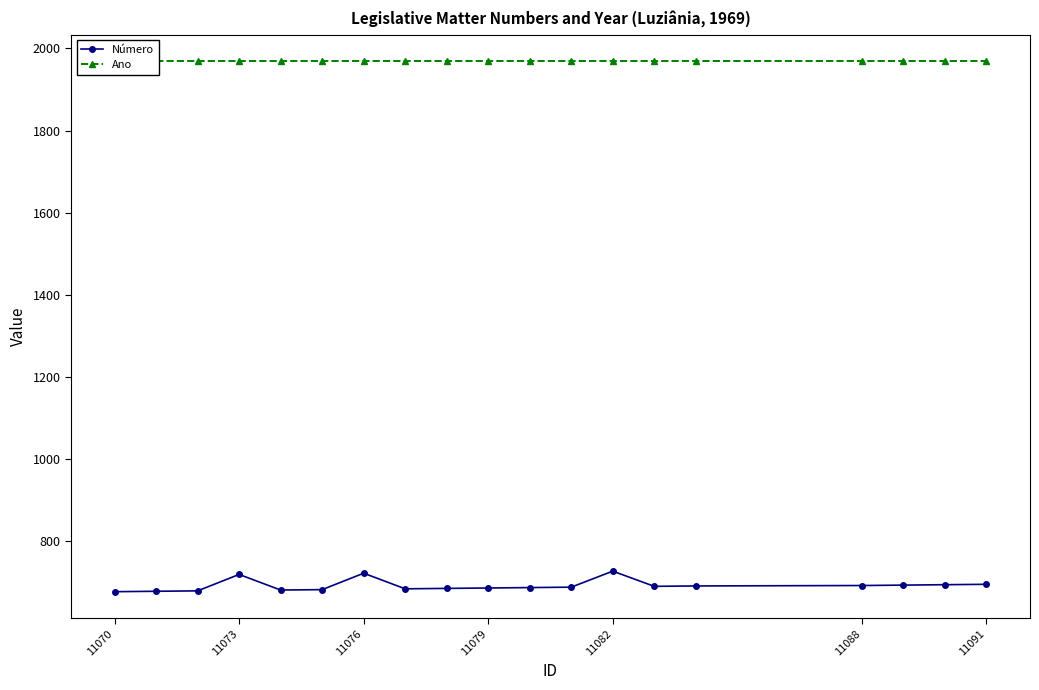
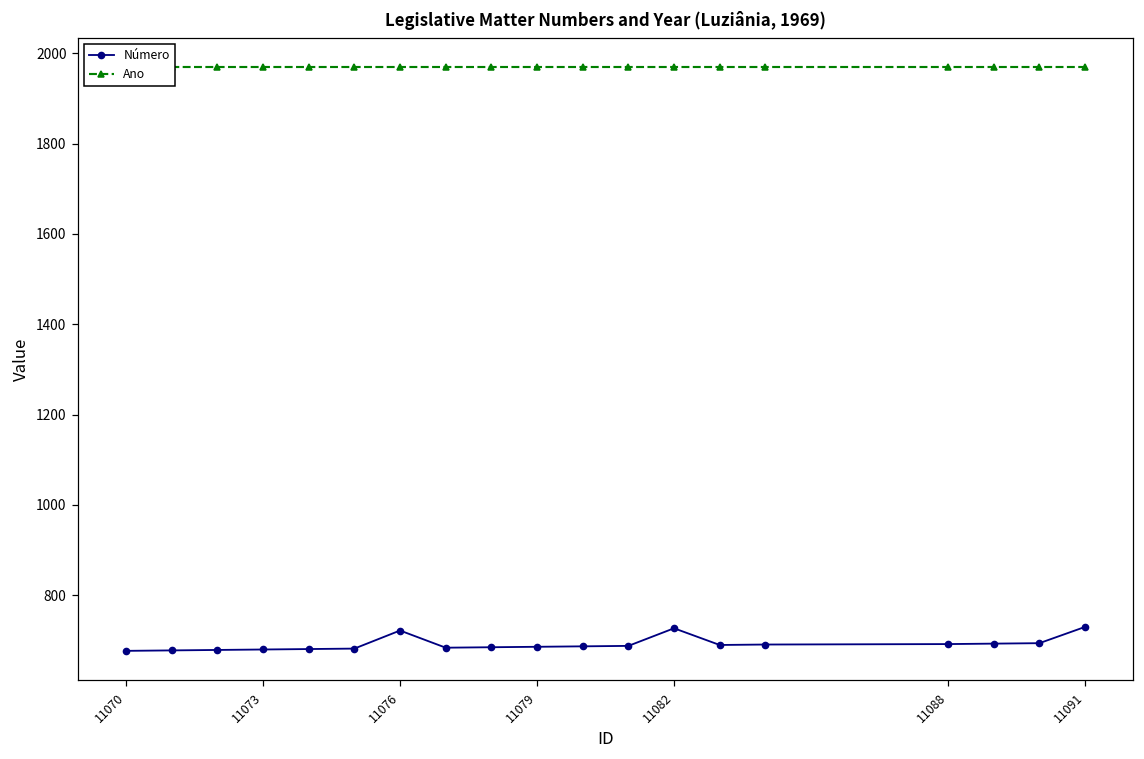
  {
    "Número": {
      "11070": 680,
-     "11073": 720,
+     "11073": 680,
      "11076": 720,
      "11079": 690,
      "11082": 730,
      "11088": 690,
-     "11091": 700
+     "11091": 730
    },
    "Ano": {
      "11073": 1970,
      "11076": 1970,
      "11079": 1970,
      "11082": 1970,
      "11088": 1970,
      "11091": 1970
    }
  }
